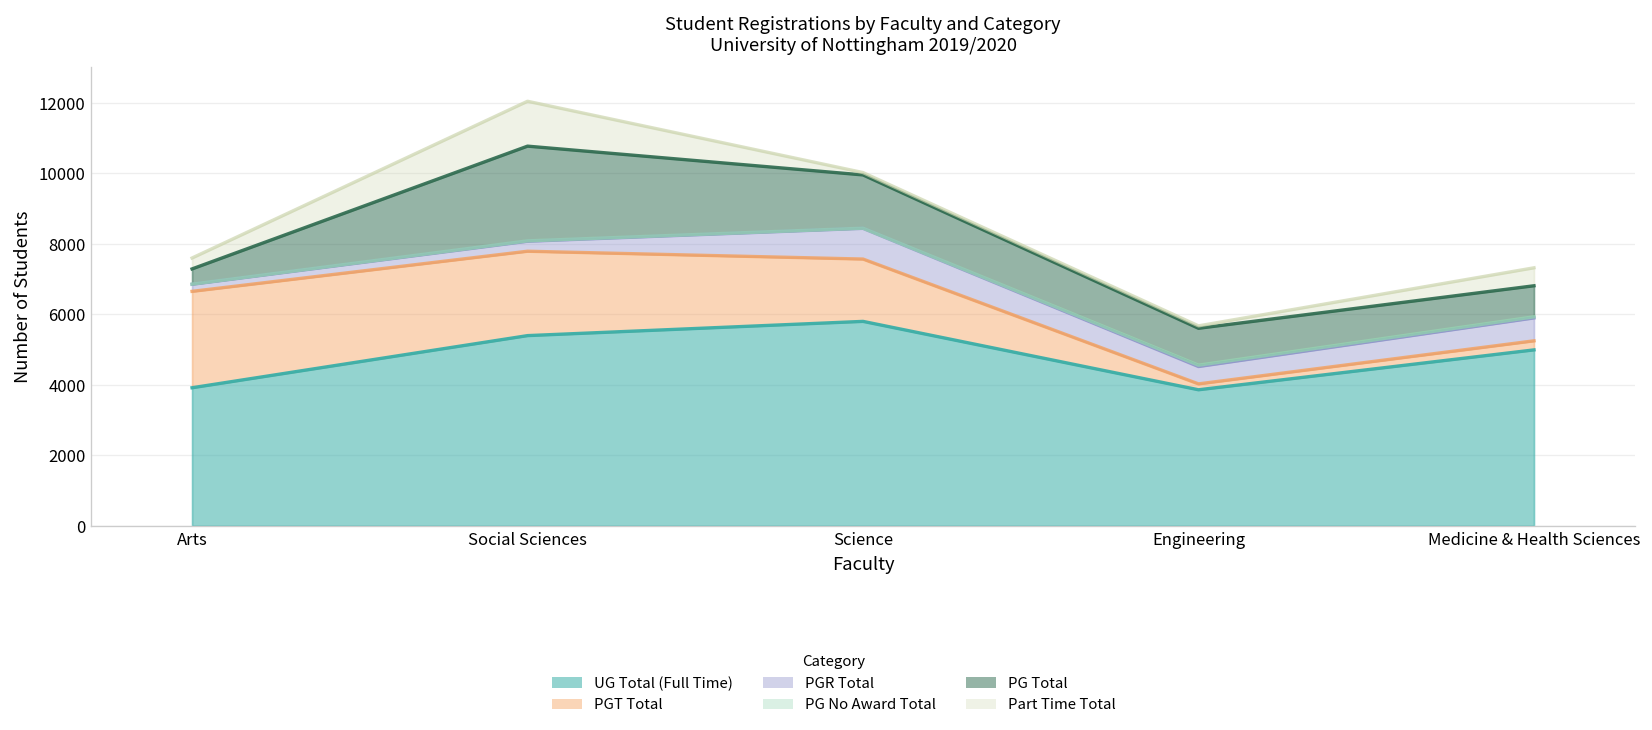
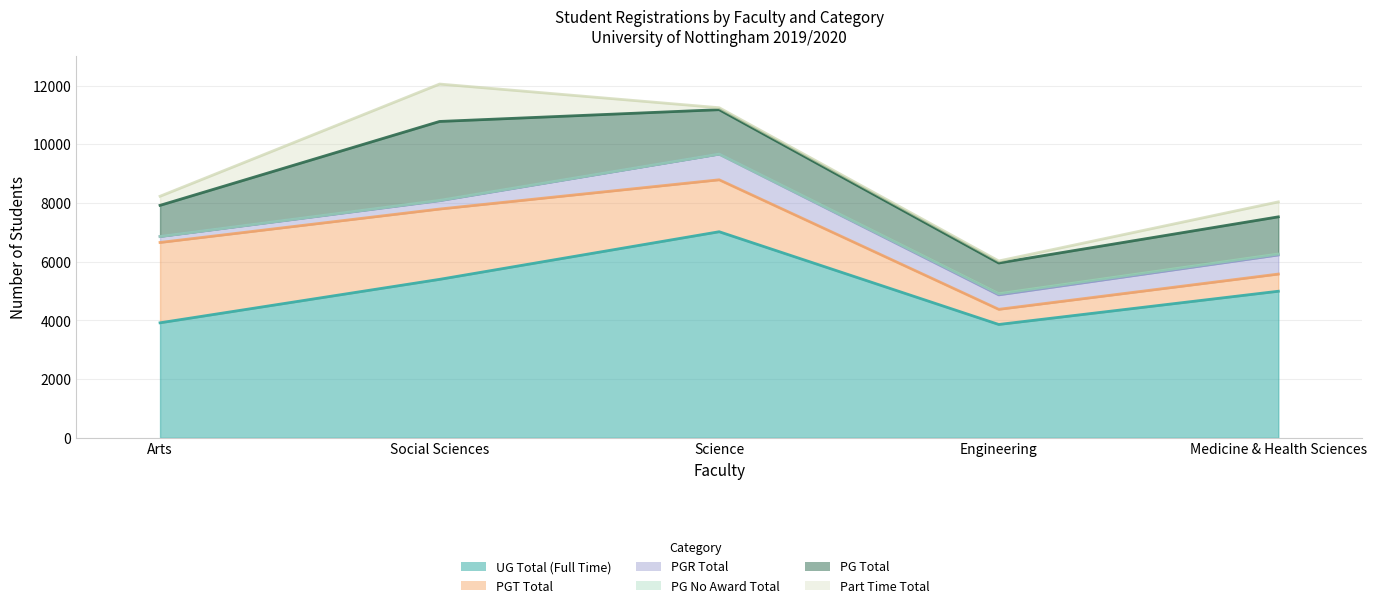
  {
    "UG Total (Full Time)": {
      "Arts": 3900,
      "Social Sciences": 5400,
-     "Science": 5800,
+     "Science": 7000,
      "Engineering": 3900,
      "Medicine & Health Sciences": 5000
    },
    "PGT Total": {
      "Arts": 2700,
      "Social Sciences": 2400,
      "Science": 1800,
-     "Engineering": 200,
-     "Medicine & Health Sciences": 300
+     "Engineering": 500,
+     "Medicine & Health Sciences": 600
    },
    "PG Total": {
-     "Arts": 400,
+     "Arts": 1100,
      "Social Sciences": 2700,
-     "Medicine & Health Sciences": 900
+     "Medicine & Health Sciences": 1300
    }
  }
